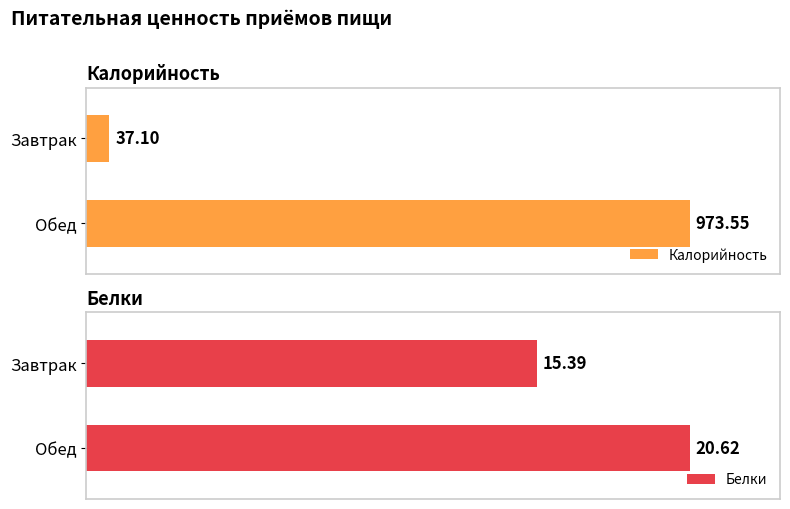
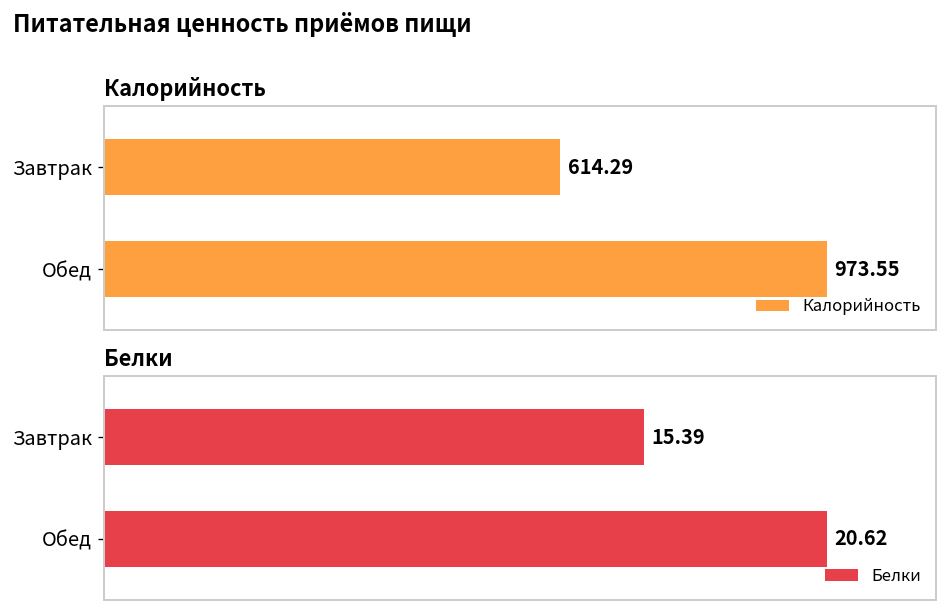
  {
    "Калорийность": {
-     "Завтрак": 37.10,
+     "Завтрак": 614.29,
      "Обед": 973.55
    },
    "Белки": {
      "Завтрак": 15.39,
      "Обед": 20.62
    }
  }
